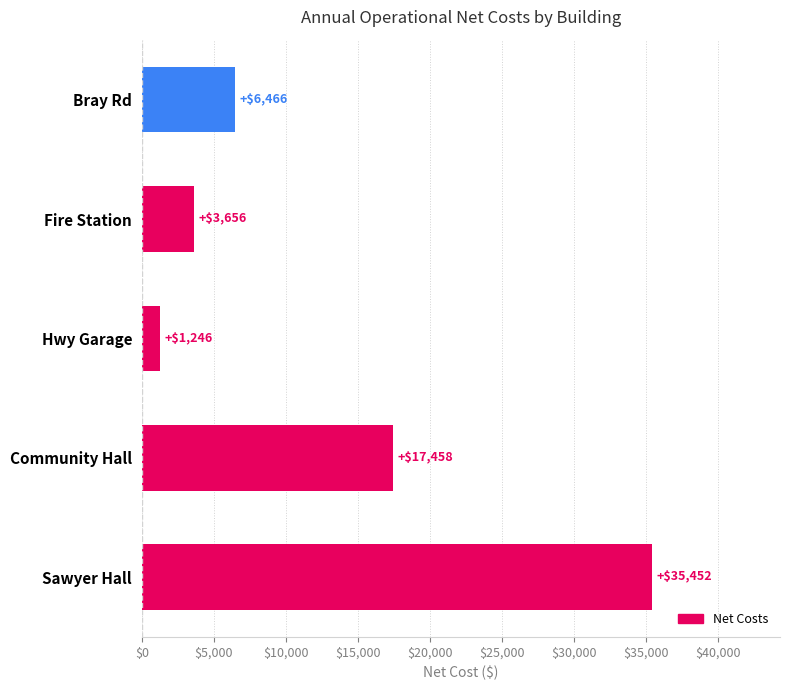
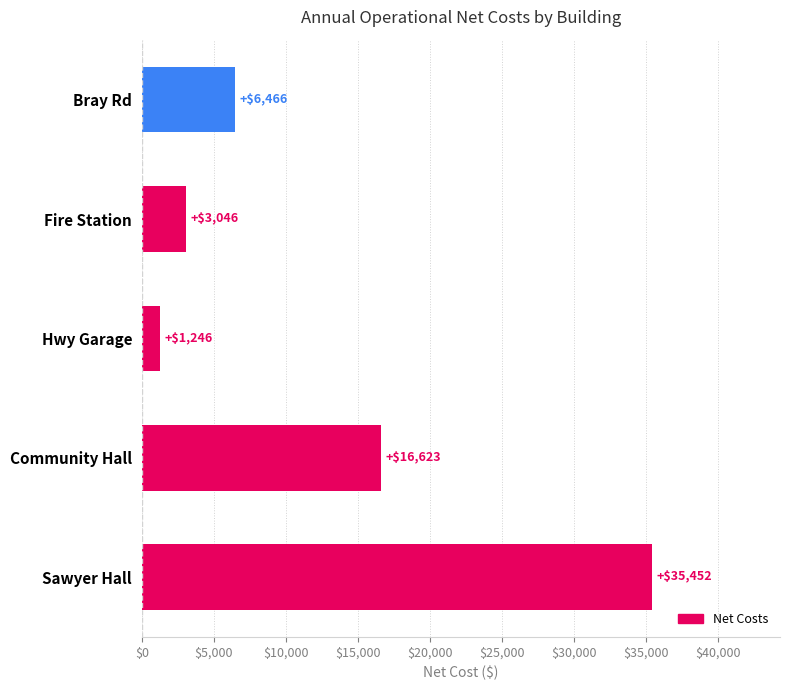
  {
    "Bray Rd": "+$6,466",
-   "Fire Station": "+$3,656",
+   "Fire Station": "+$3,046",
    "Hwy Garage": "+$1,246",
-   "Community Hall": "+$17,458",
+   "Community Hall": "+$16,623",
    "Sawyer Hall": "+$35,452"
  }
